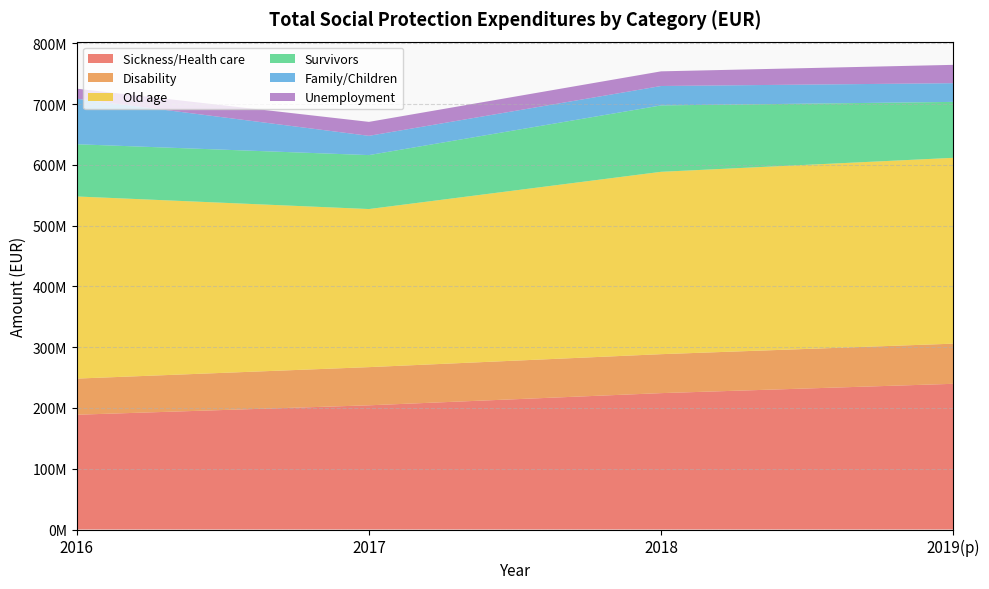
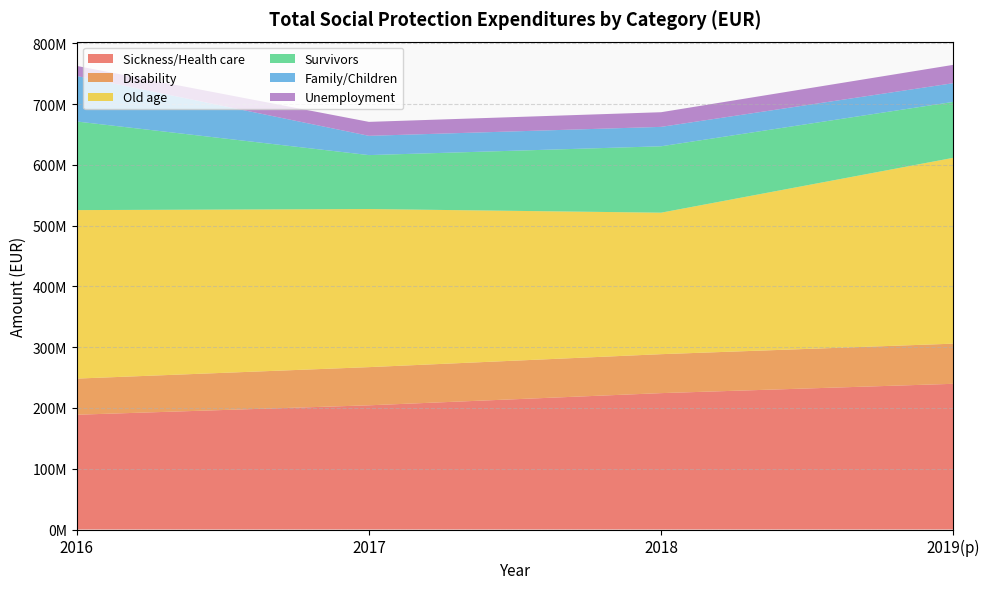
  {
    "Old age": {
-     "2016": 300000000,
+     "2016": 280000000,
      "2017": 260000000,
-     "2018": 300000000,
+     "2018": 230000000,
      "2019(p)": 310000000
    },
    "Survivors": {
-     "2016": 90000000,
+     "2016": 150000000,
      "2017": 90000000,
      "2018": 110000000,
      "2019(p)": 90000000
    },
    "Family/Children": {
      "2016": 70000000,
      "2017": 30000000,
      "2018": 30000000,
      "2019(p)": 30000000
    },
    "Unemployment": {
      "2016": 20000000,
      "2017": 20000000,
      "2018": 20000000,
      "2019(p)": 30000000
    }
  }
